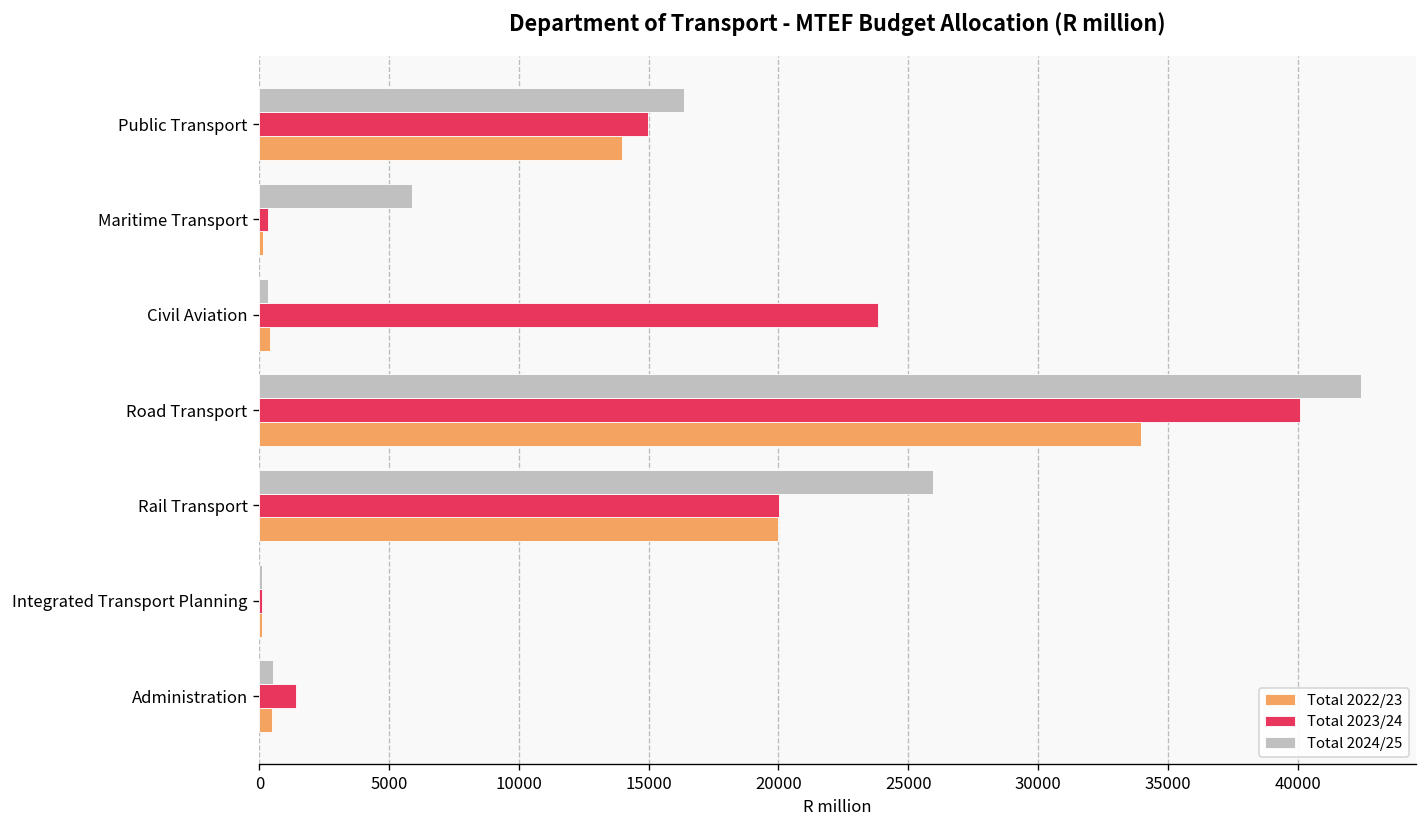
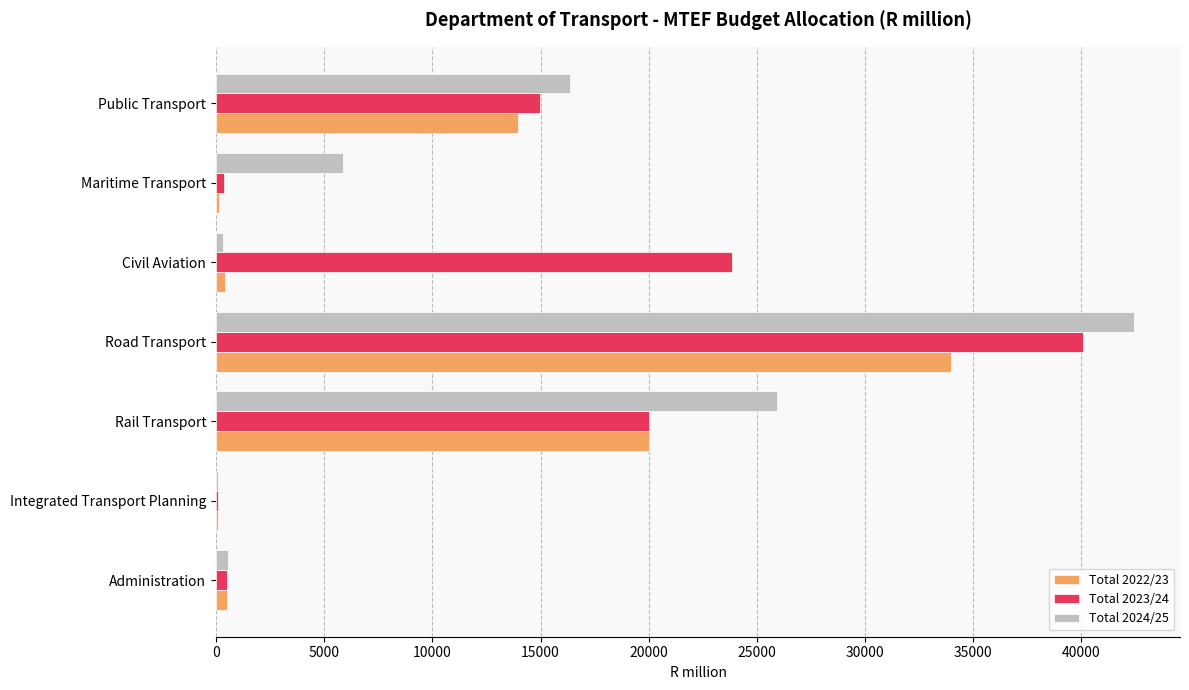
  {
    "Total 2022/23": {
      "Public Transport": 14000,
      "Maritime Transport": 200,
      "Civil Aviation": 400,
      "Road Transport": 34000,
      "Rail Transport": 20000,
      "Administration": 500
    },
    "Total 2023/24": {
      "Public Transport": 15000,
      "Maritime Transport": 300,
      "Civil Aviation": 23800,
      "Road Transport": 40100,
      "Rail Transport": 20000,
-     "Administration": 1400
+     "Administration": 500
    },
    "Total 2024/25": {
      "Public Transport": 16400,
      "Maritime Transport": 5900,
      "Civil Aviation": 300,
      "Road Transport": 42400,
      "Rail Transport": 25900,
      "Administration": 500
    }
  }
